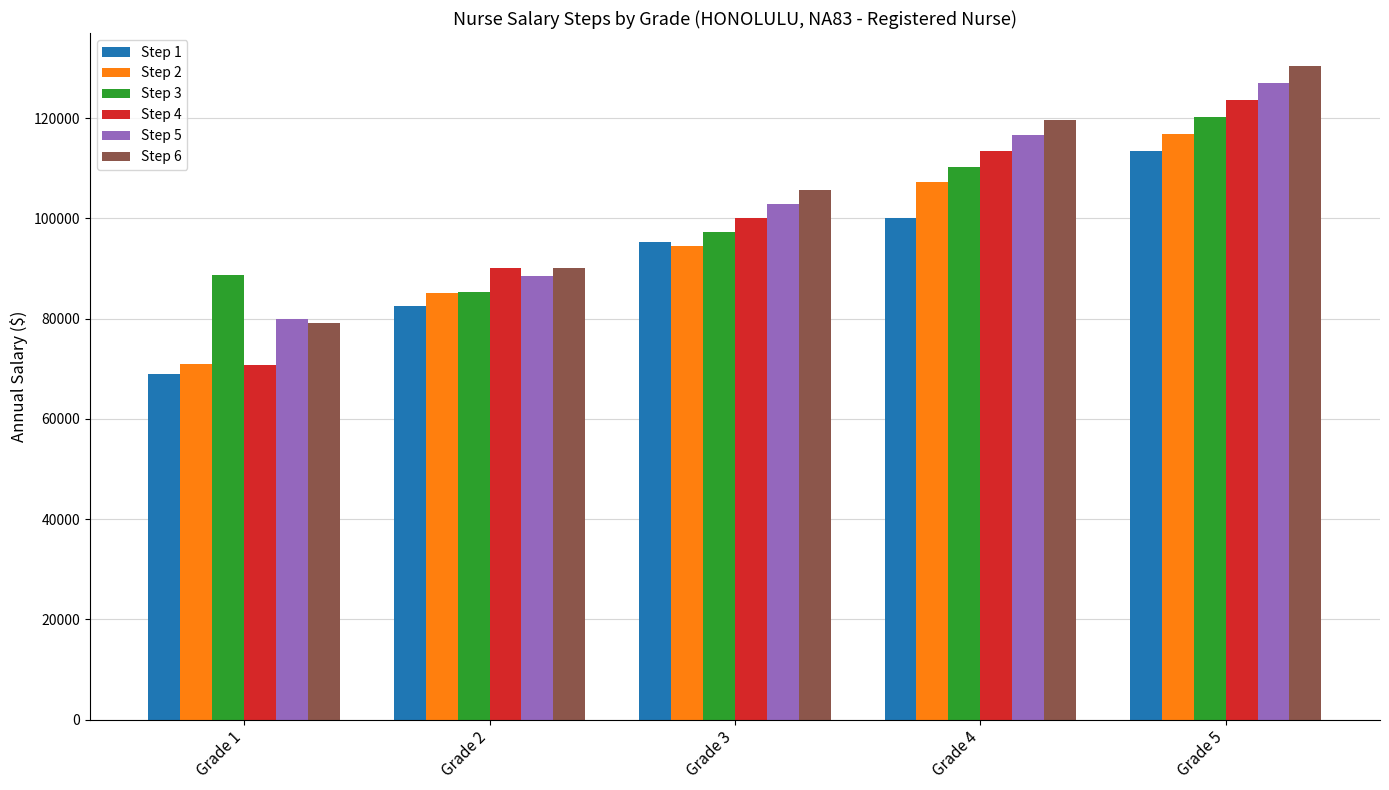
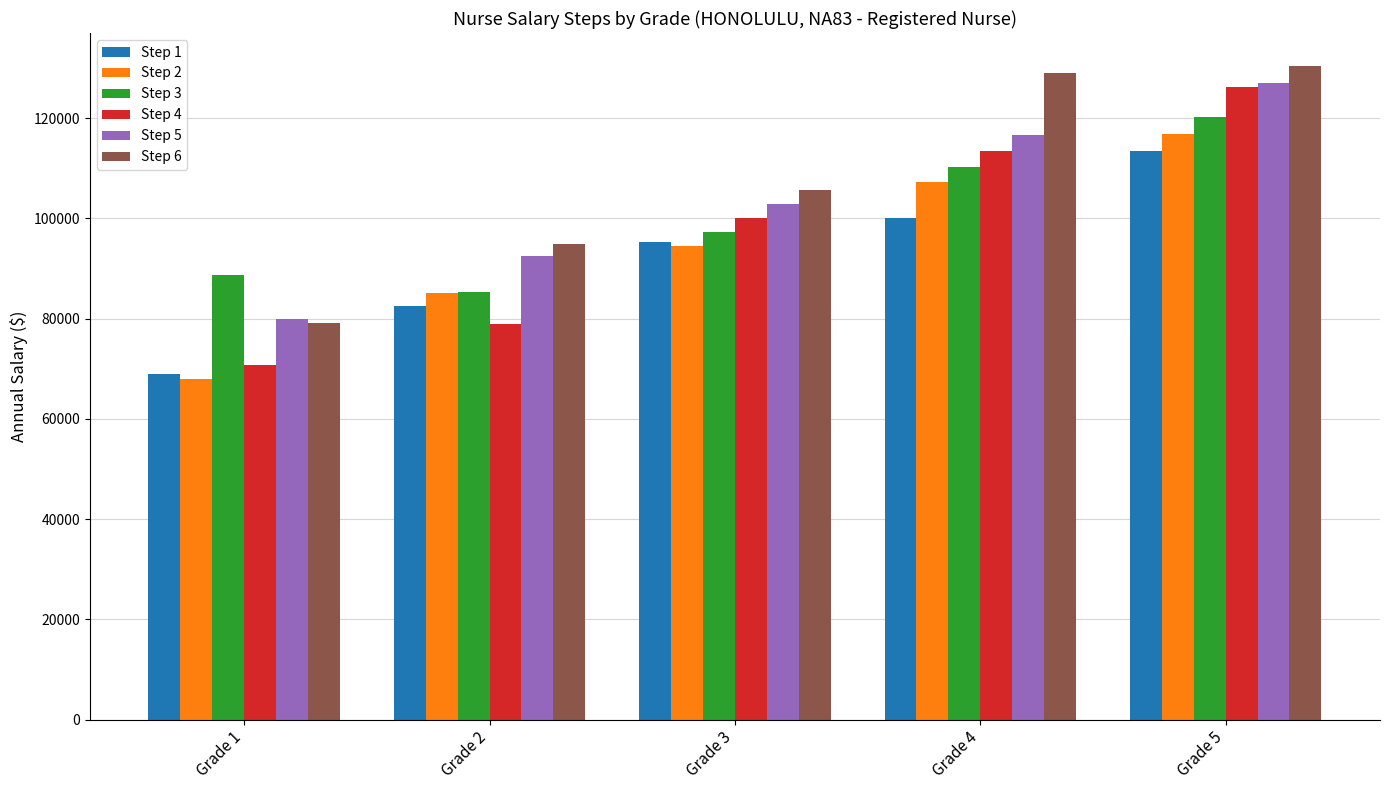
  {
    "Step 1": {
      "Grade 1": 69000,
      "Grade 2": 83000,
      "Grade 3": 95000,
      "Grade 4": 100000,
      "Grade 5": 113000
    },
    "Step 2": {
-     "Grade 1": 71000,
+     "Grade 1": 68000,
      "Grade 2": 85000,
      "Grade 3": 95000,
      "Grade 4": 107000,
      "Grade 5": 117000
    },
    "Step 3": {
      "Grade 1": 89000,
      "Grade 2": 85000,
      "Grade 3": 97000,
      "Grade 4": 110000,
      "Grade 5": 120000
    },
    "Step 4": {
      "Grade 1": 71000,
-     "Grade 2": 90000,
+     "Grade 2": 79000,
      "Grade 3": 100000,
      "Grade 4": 113000,
-     "Grade 5": 124000
+     "Grade 5": 126000
    },
    "Step 5": {
      "Grade 1": 80000,
-     "Grade 2": 89000,
+     "Grade 2": 93000,
      "Grade 3": 103000,
      "Grade 4": 117000,
      "Grade 5": 127000
    },
    "Step 6": {
      "Grade 1": 79000,
-     "Grade 2": 90000,
+     "Grade 2": 95000,
      "Grade 3": 106000,
-     "Grade 4": 120000,
+     "Grade 4": 129000,
      "Grade 5": 130000
    }
  }
